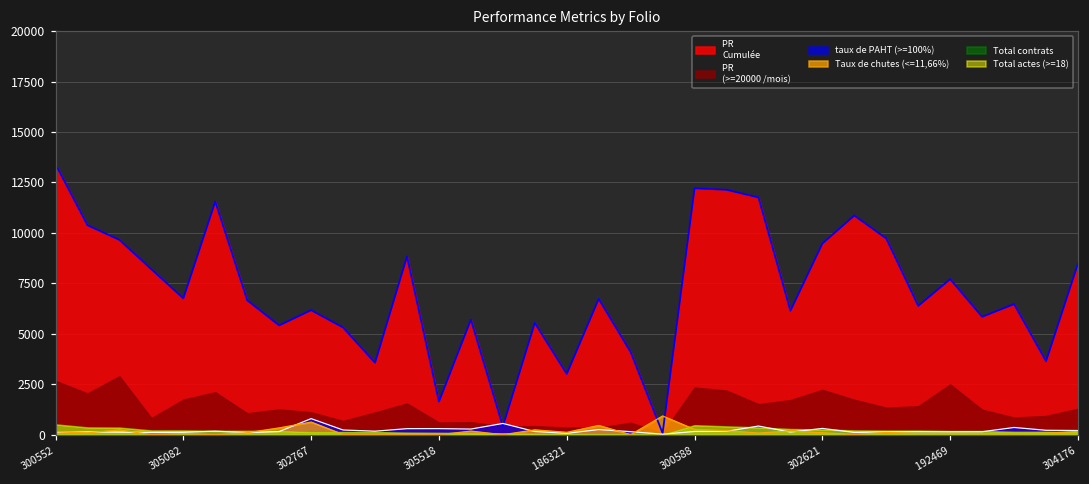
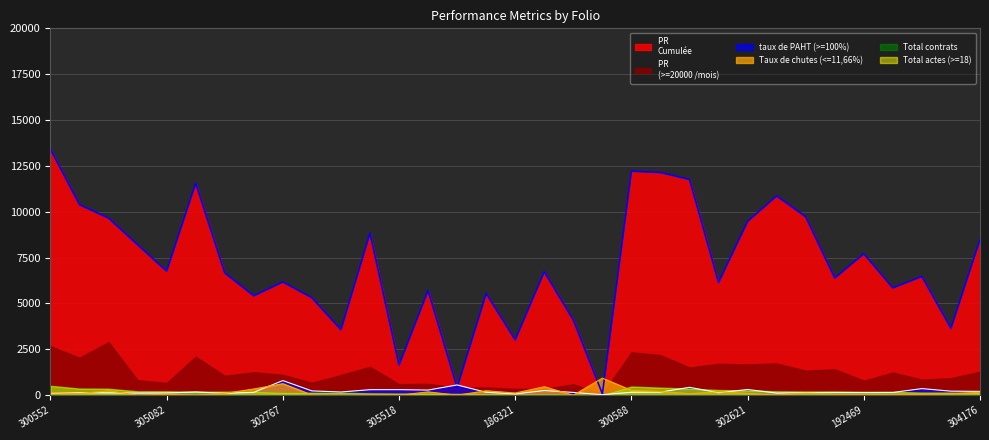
  {
    "PR Cumulée": {
      "300552": 13400,
      "305082": 6800,
      "302767": 6200,
      "305518": 1600,
      "186321": 3000,
      "300588": 12200,
      "302621": 9500,
      "192469": 7700,
      "304176": 8500
    },
    "PR (>=20000 /mois)": {
      "300552": 2700,
-     "305082": 1700,
+     "305082": 700,
      "302767": 1100,
      "305518": 600,
      "186321": 300,
      "300588": 2300,
-     "302621": 2200,
-     "192469": 2500,
+     "302621": 1700,
+     "192469": 800,
      "304176": 1300
    },
    "taux de PAHT (>=100%)": {
      "302767": 800,
      "305518": 300
    },
    "Taux de chutes (<=11,66%)": {
      "302767": 600,
      "302621": 100
    },
    "Total actes (>=18)": {
      "300552": 500,
      "300588": 500
    }
  }
